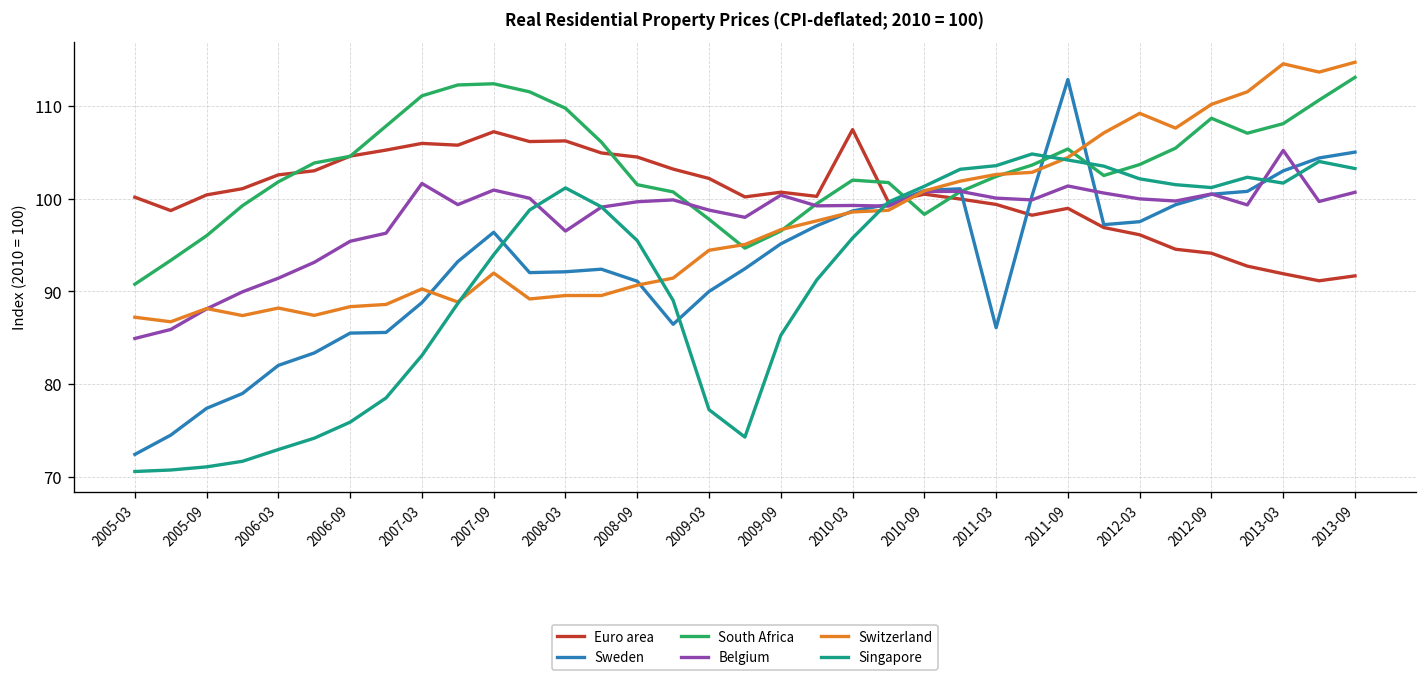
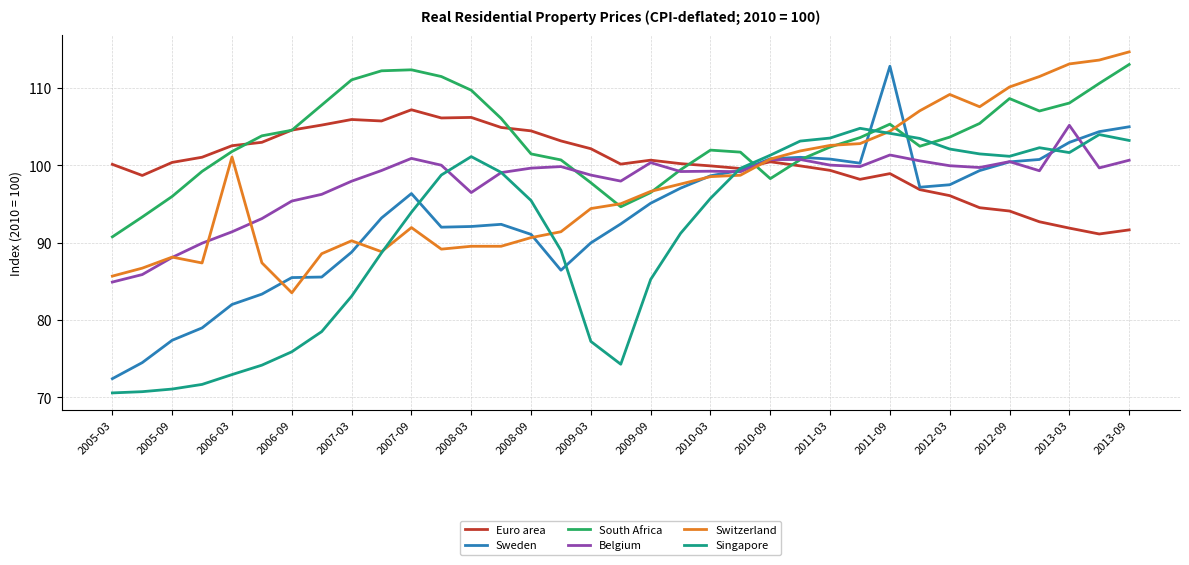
  {
    "Euro area": {
      "2005-03": 100,
      "2005-09": 100,
      "2006-03": 103,
      "2007-03": 106,
      "2007-09": 107,
      "2008-03": 106,
      "2008-09": 104,
      "2009-03": 102,
-     "2010-03": 107,
+     "2010-03": 100,
      "2011-03": 99,
      "2011-09": 99,
      "2012-03": 96,
      "2012-09": 94,
      "2013-03": 92,
      "2013-09": 92
    },
    "Sweden": {
      "2005-03": 72,
      "2005-09": 77,
      "2006-03": 82,
      "2006-09": 86,
      "2007-03": 89,
      "2007-09": 96,
      "2008-03": 92,
      "2008-09": 91,
      "2009-03": 90,
      "2009-09": 95,
-     "2011-03": 86,
+     "2011-03": 101,
      "2011-09": 113,
      "2012-03": 98,
      "2013-03": 103,
      "2013-09": 105
    },
    "Belgium": {
      "2005-03": 85,
      "2006-03": 91,
      "2006-09": 95,
-     "2007-03": 102,
+     "2007-03": 98,
      "2007-09": 101,
      "2008-03": 97,
      "2008-09": 100,
      "2009-03": 99,
      "2010-03": 99,
      "2011-03": 100,
      "2011-09": 101,
      "2012-03": 100,
      "2013-03": 105,
      "2013-09": 101
    },
    "Switzerland": {
-     "2005-03": 87,
-     "2006-03": 88,
-     "2006-09": 88,
+     "2005-03": 86,
+     "2006-03": 101,
+     "2006-09": 84,
      "2007-03": 90,
      "2007-09": 92,
      "2008-03": 90,
      "2008-09": 91,
      "2009-03": 94,
      "2012-03": 109,
      "2012-09": 110,
-     "2013-03": 115,
+     "2013-03": 113,
      "2013-09": 115
    }
  }
